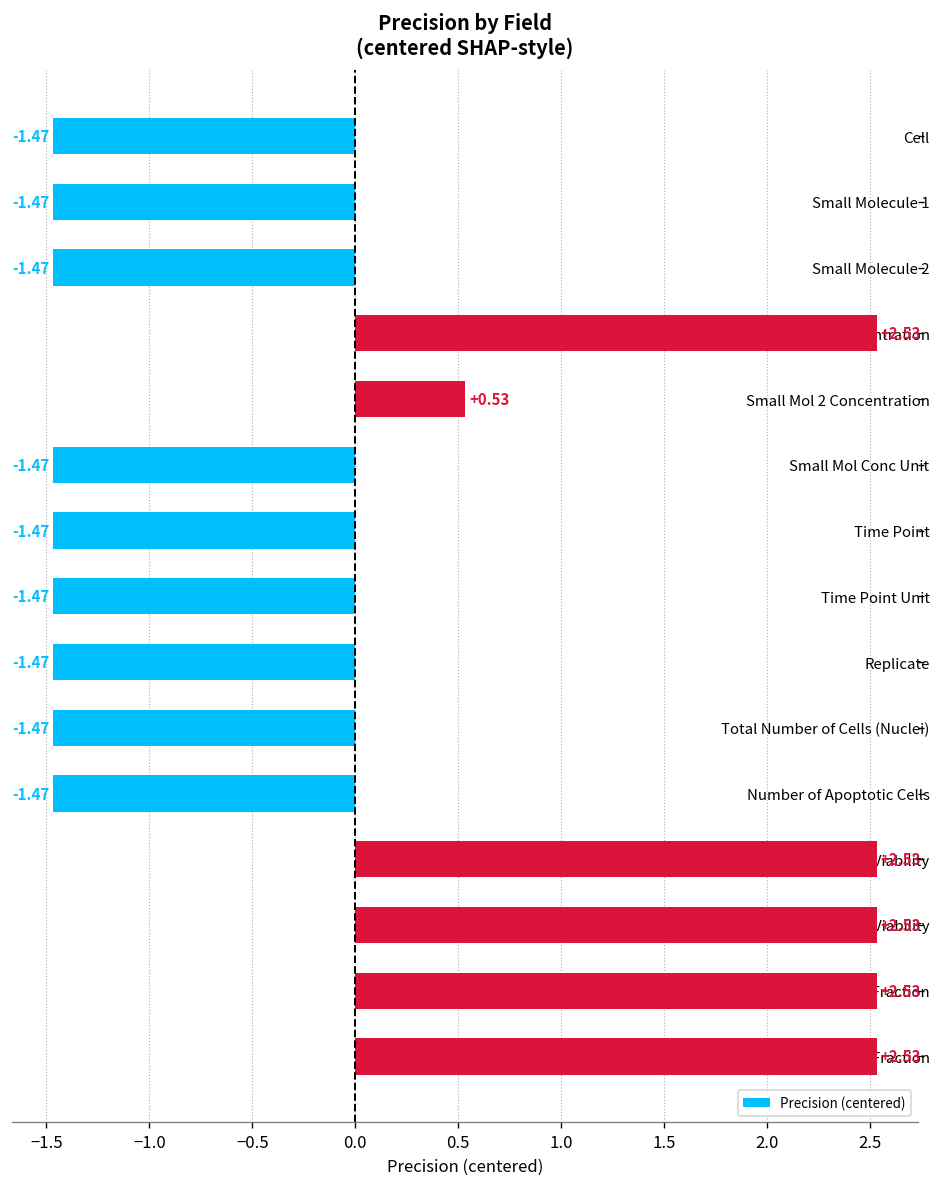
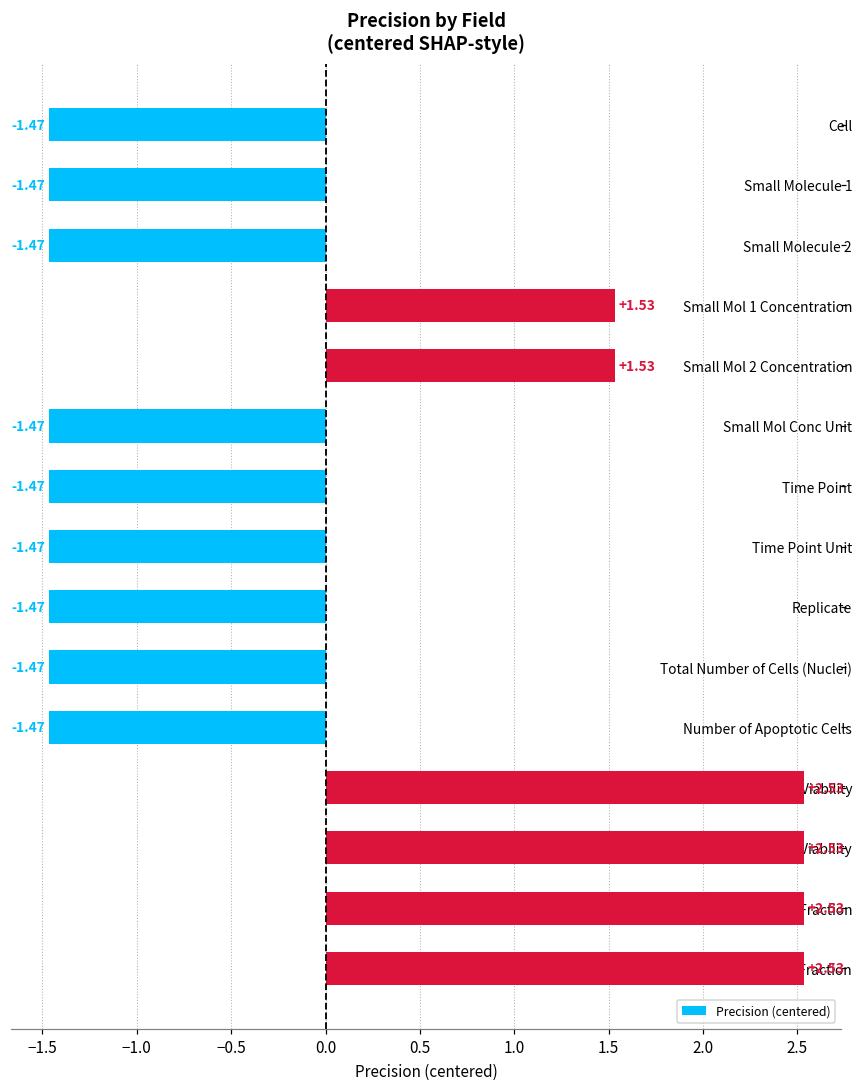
  {
    "Cell": "-1.47",
    "Small Molecule 1": "-1.47",
    "Small Molecule 2": "-1.47",
-   "Small Mol 1 Concentration": "+2.53",
-   "Small Mol 2 Concentration": "+0.53",
+   "Small Mol 1 Concentration": "+1.53",
+   "Small Mol 2 Concentration": "+1.53",
    "Small Mol Conc Unit": "-1.47",
    "Time Point": "-1.47",
    "Time Point Unit": "-1.47",
    "Replicate": "-1.47",
    "Total Number of Cells (Nuclei)": "-1.47",
    "Number of Apoptotic Cells": "-1.47",
    "Relative Viability": "+2.53",
    "Mean Relative Viability": "+2.53",
    "Apoptosis Fraction": "+2.53",
    "Mean Apoptosis Fraction": "+2.53"
  }
